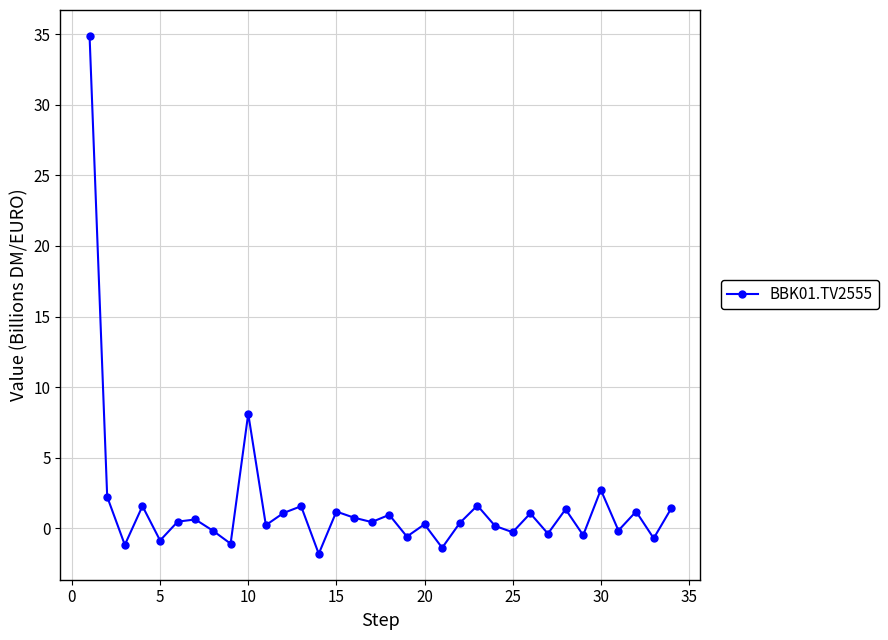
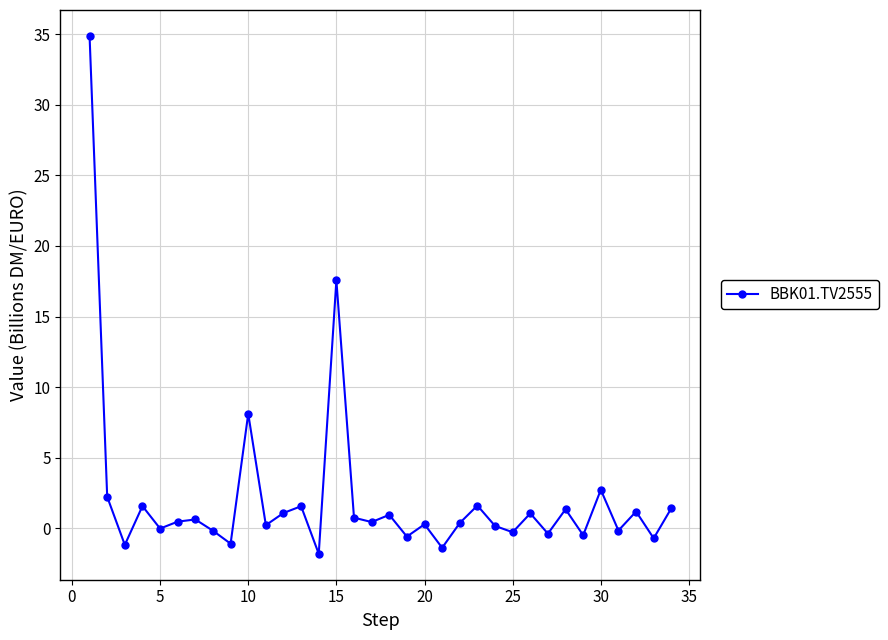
  {
-   "5": -0.9,
+   "5": 0.0,
    "10": 8.1,
-   "15": 1.2,
+   "15": 17.6,
    "20": 0.3,
    "25": -0.3,
    "30": 2.7
  }
